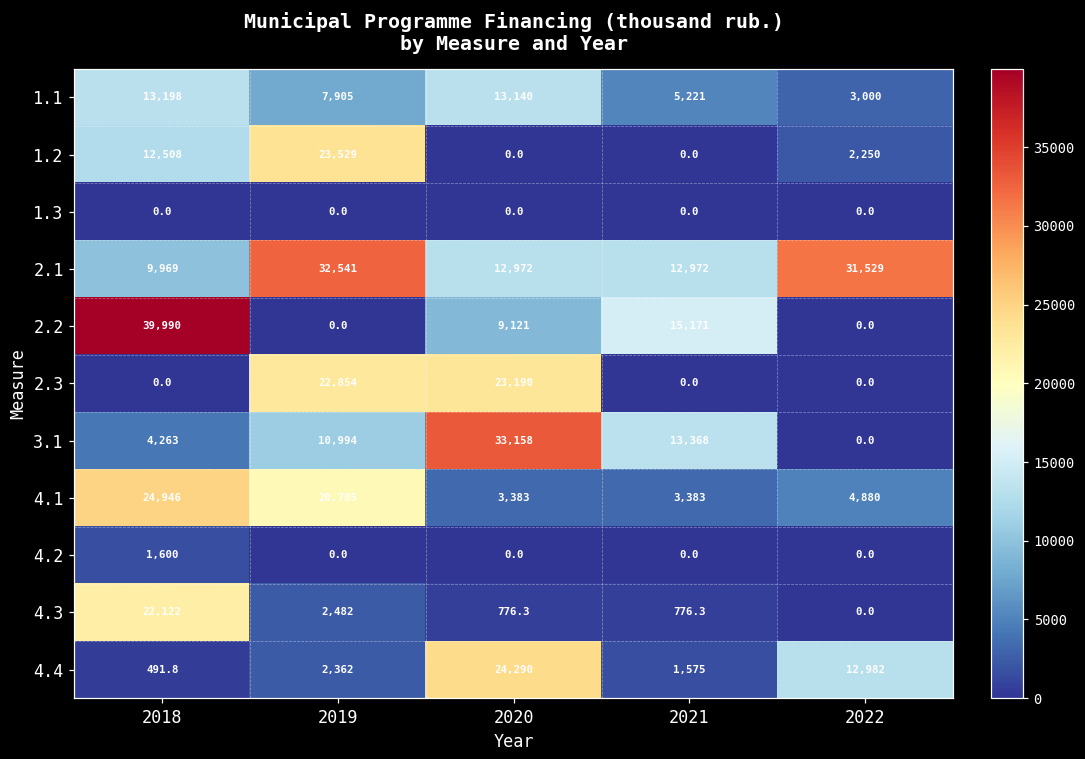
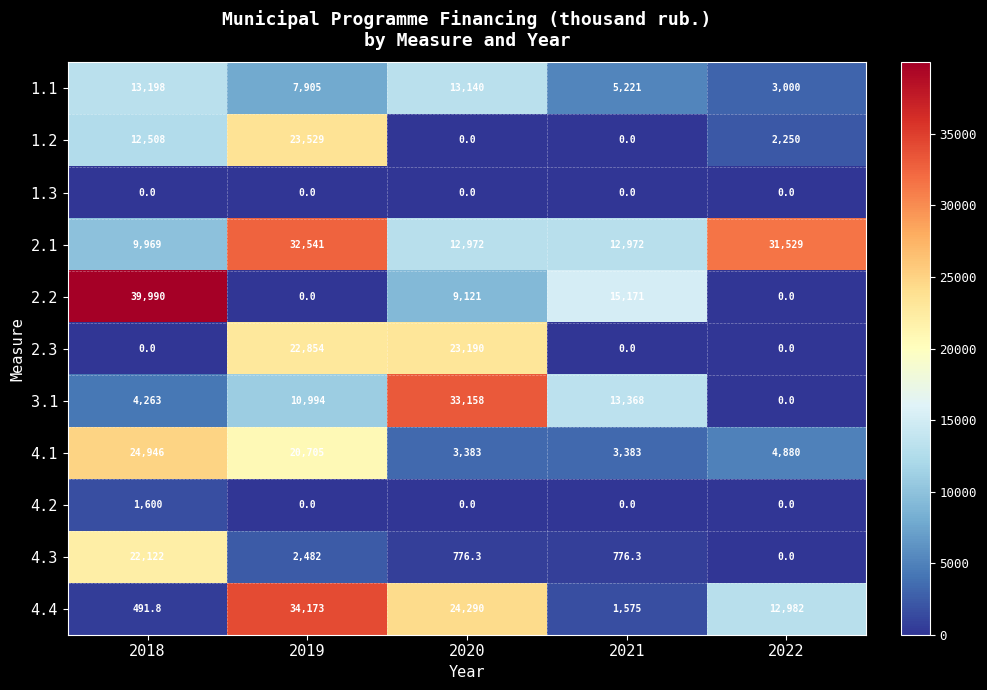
  {
    "1.1": {
      "2018": "13,198",
      "2019": "7,905",
      "2020": "13,140",
      "2021": "5,221",
      "2022": "3,000"
    },
    "1.2": {
      "2018": "12,508",
      "2019": "23,529",
      "2020": "0.0",
      "2021": "0.0",
      "2022": "2,250"
    },
    "1.3": {
      "2018": "0.0",
      "2019": "0.0",
      "2020": "0.0",
      "2021": "0.0",
      "2022": "0.0"
    },
    "2.1": {
      "2018": "9,969",
      "2019": "32,541",
      "2020": "12,972",
      "2021": "12,972",
      "2022": "31,529"
    },
    "2.2": {
      "2018": "39,990",
      "2019": "0.0",
      "2020": "9,121",
      "2022": "0.0"
    },
    "2.3": {
      "2018": "0.0",
      "2019": "22,854",
      "2020": "23,190",
      "2021": "0.0",
      "2022": "0.0"
    },
    "3.1": {
      "2018": "4,263",
      "2019": "10,994",
      "2020": "33,158",
      "2021": "13,368",
      "2022": "0.0"
    },
    "4.1": {
      "2018": "24,946",
      "2019": "20,705",
      "2020": "3,383",
      "2021": "3,383",
      "2022": "4,880"
    },
    "4.2": {
      "2018": "1,600",
      "2019": "0.0",
      "2020": "0.0",
      "2021": "0.0",
      "2022": "0.0"
    },
    "4.3": {
      "2018": "22,122",
      "2019": "2,482",
      "2020": "776.3",
      "2021": "776.3",
      "2022": "0.0"
    },
    "4.4": {
      "2018": "491.8",
-     "2019": "2,362",
+     "2019": "34,173",
      "2020": "24,290",
      "2021": "1,575",
      "2022": "12,982"
    }
  }
